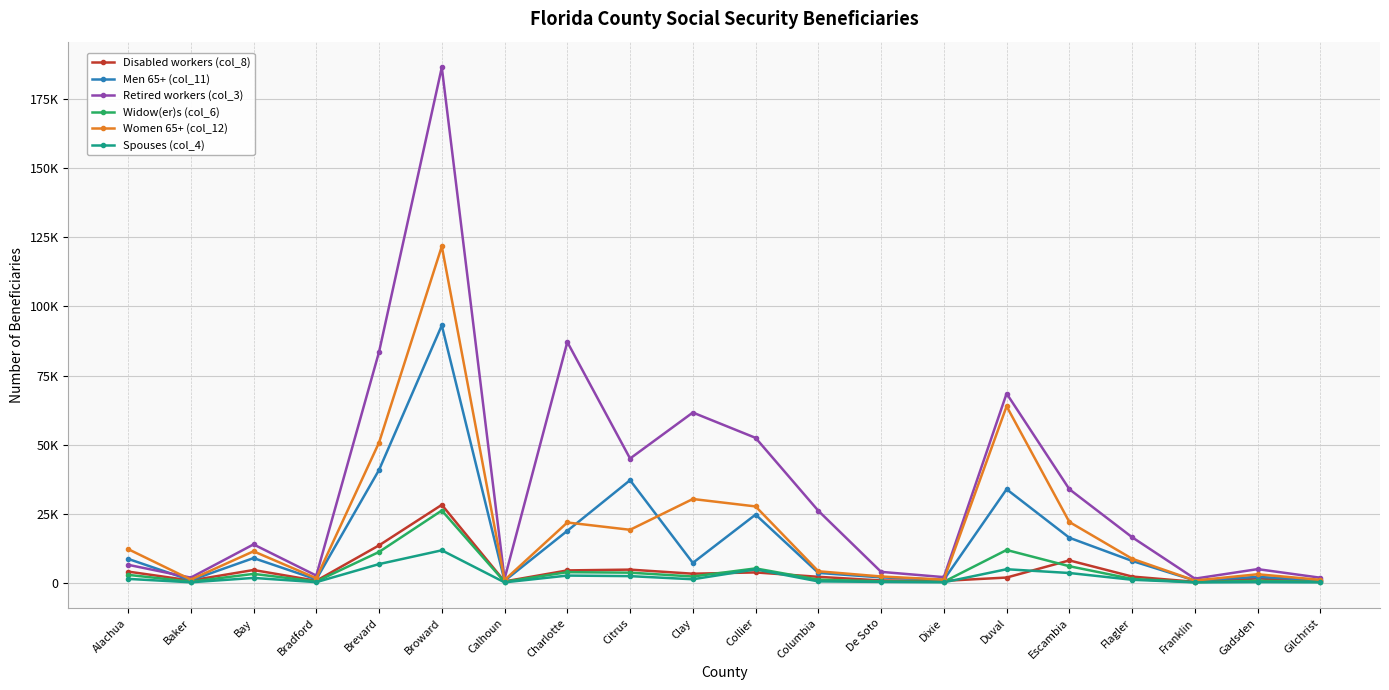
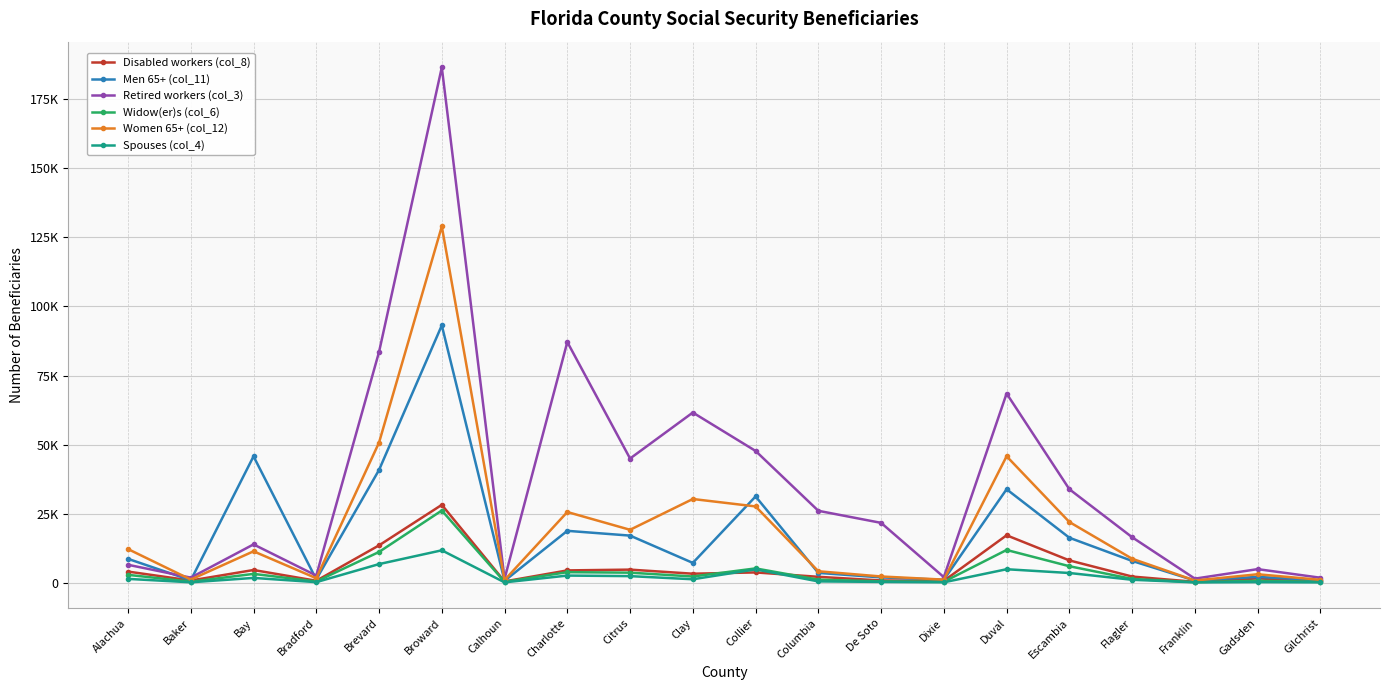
  {
    "Disabled workers (col_8)": {
      "Alachua": 4000,
      "Bay": 5000,
      "Brevard": 14000,
      "Broward": 28000,
      "Citrus": 5000,
      "Clay": 3000,
      "Collier": 4000,
      "Columbia": 2000,
-     "Duval": 2000,
+     "Duval": 17000,
      "Escambia": 8000
    },
    "Men 65+ (col_11)": {
      "Alachua": 9000,
-     "Bay": 9000,
+     "Bay": 46000,
      "Brevard": 41000,
      "Broward": 93000,
      "Charlotte": 19000,
-     "Citrus": 37000,
+     "Citrus": 17000,
      "Clay": 7000,
-     "Collier": 25000,
+     "Collier": 31000,
      "Duval": 34000,
      "Escambia": 16000
    },
    "Retired workers (col_3)": {
      "Alachua": 6000,
      "Bay": 14000,
      "Bradford": 3000,
      "Brevard": 84000,
      "Broward": 187000,
      "Charlotte": 87000,
      "Citrus": 45000,
      "Clay": 62000,
-     "Collier": 52000,
+     "Collier": 48000,
      "Columbia": 26000,
-     "De Soto": 4000,
+     "De Soto": 22000,
      "Duval": 68000,
      "Escambia": 34000,
      "Flagler": 16000,
      "Gadsden": 5000
    },
    "Women 65+ (col_12)": {
      "Alachua": 12000,
      "Bay": 11000,
      "Brevard": 51000,
-     "Broward": 122000,
-     "Charlotte": 22000,
+     "Broward": 129000,
+     "Charlotte": 26000,
      "Citrus": 19000,
      "Clay": 30000,
      "Collier": 28000,
-     "Duval": 64000,
+     "Duval": 46000,
      "Escambia": 22000,
      "Gadsden": 3000
    }
  }
